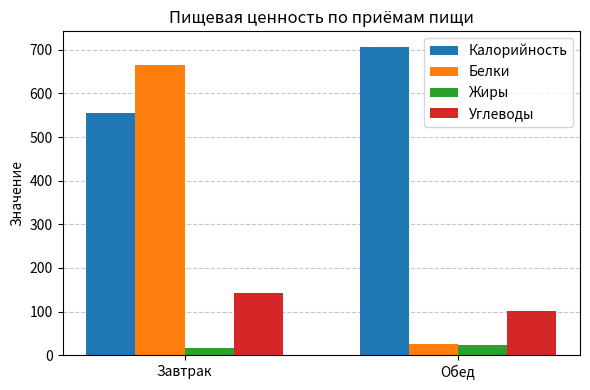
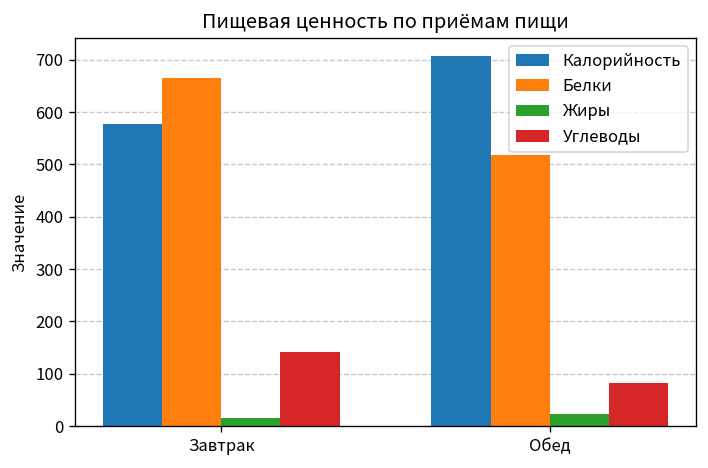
  {
    "Калорийность": {
-     "Завтрак": 560,
+     "Завтрак": 580,
      "Обед": 710
    },
    "Белки": {
      "Завтрак": 670,
-     "Обед": 30
+     "Обед": 520
    },
    "Жиры": {
      "Завтрак": 20,
      "Обед": 20
    },
    "Углеводы": {
      "Завтрак": 140,
-     "Обед": 100
+     "Обед": 80
    }
  }
